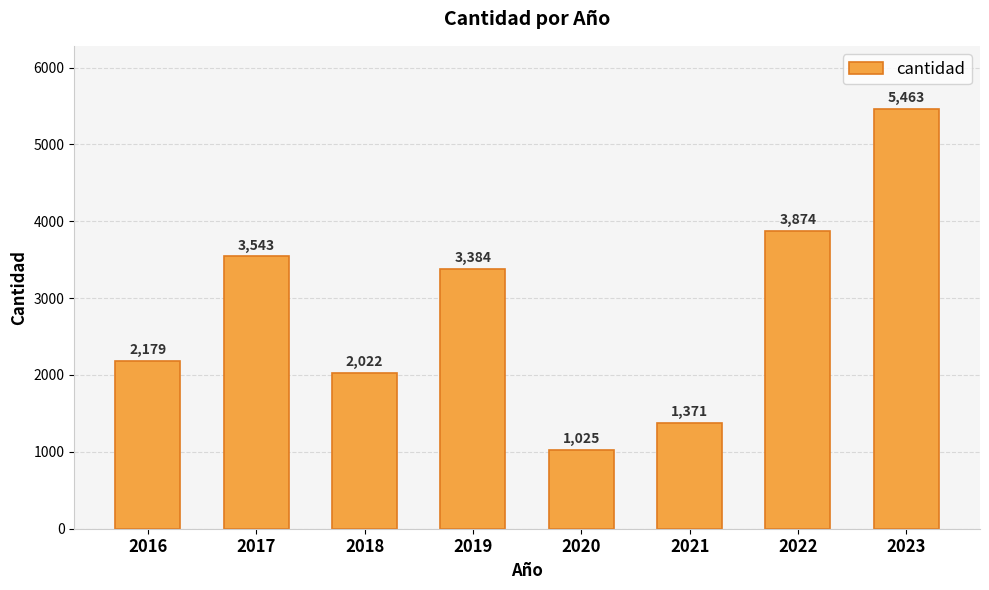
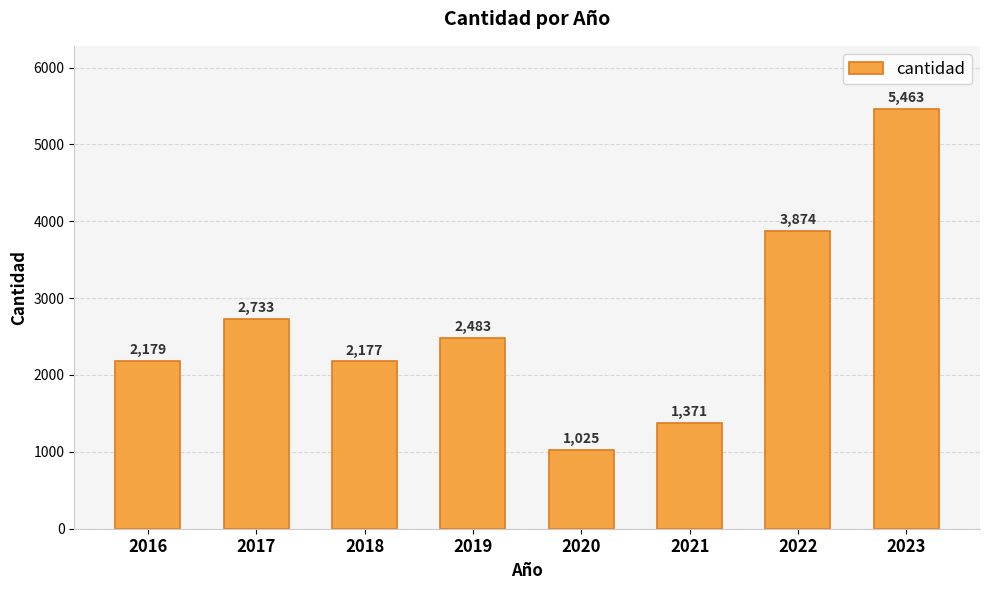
  {
    "2016": "2,179",
-   "2017": "3,543",
-   "2018": "2,022",
-   "2019": "3,384",
+   "2017": "2,733",
+   "2018": "2,177",
+   "2019": "2,483",
    "2020": "1,025",
    "2021": "1,371",
    "2022": "3,874",
    "2023": "5,463"
  }
